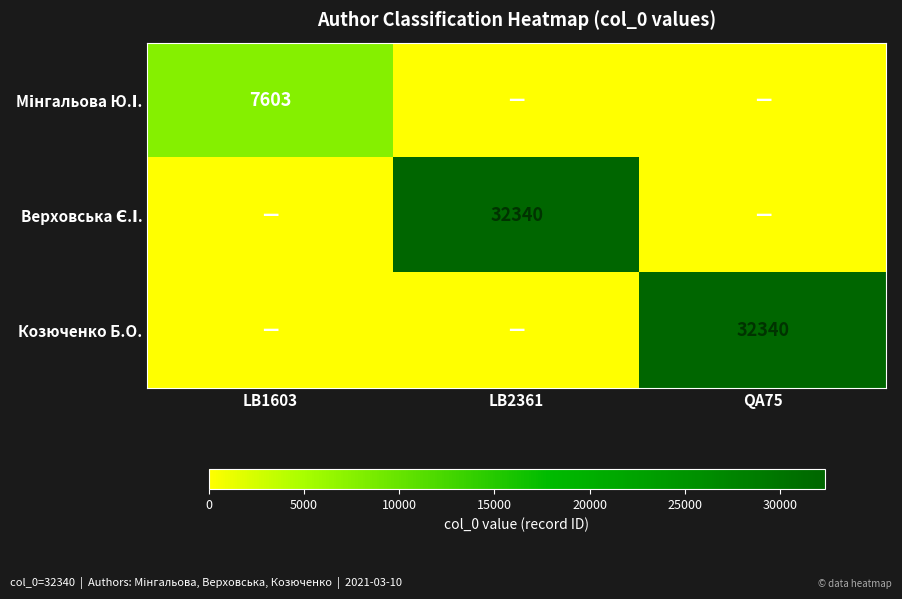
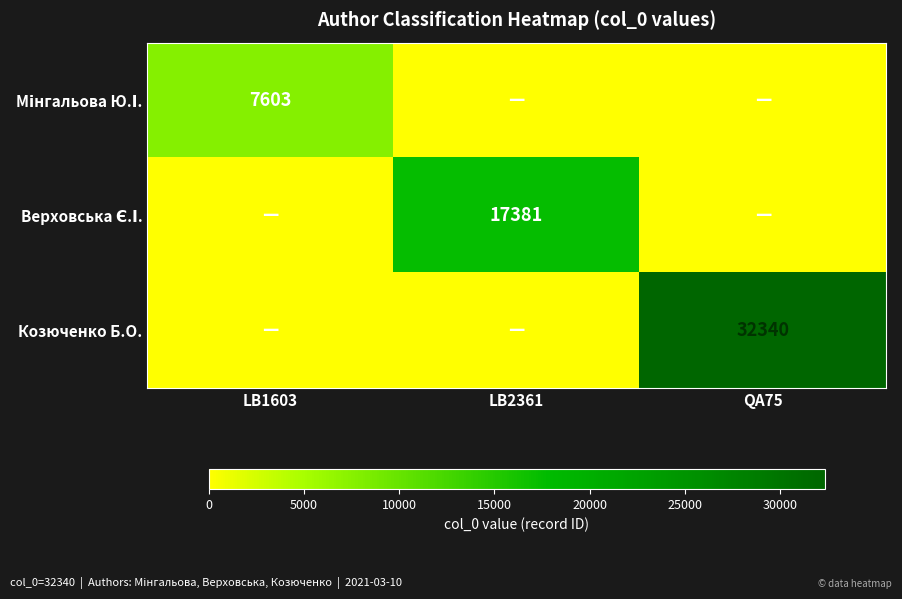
  {
    "Мінгальова Ю.І.": {
      "LB1603": 7603
    },
    "Верховська Є.І.": {
-     "LB2361": 32340
+     "LB2361": 17381
    },
    "Козюченко Б.О.": {
      "QA75": 32340
    }
  }
